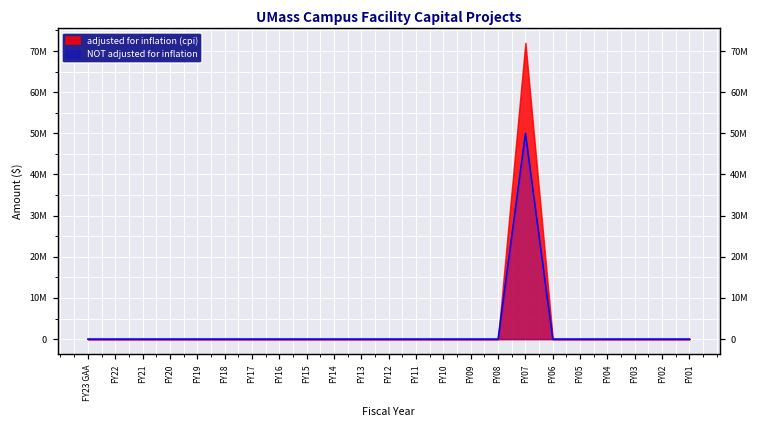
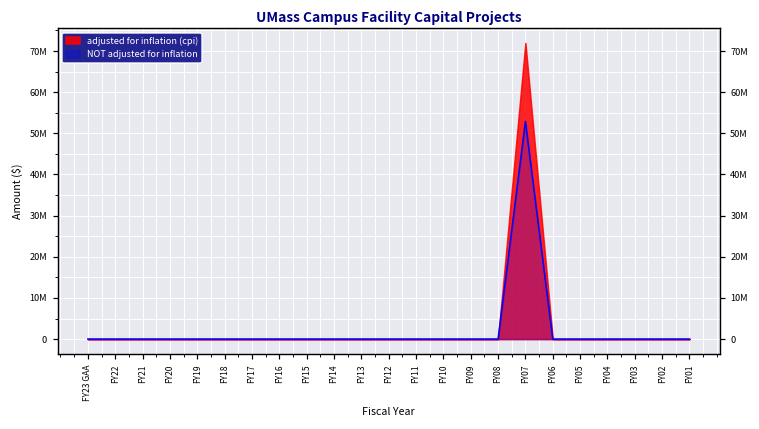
  {
    "adjusted for inflation (cpi)": {
      "FY07": 72000000
    },
    "NOT adjusted for inflation": {
-     "FY07": 50000000
+     "FY07": 53000000
    }
  }
